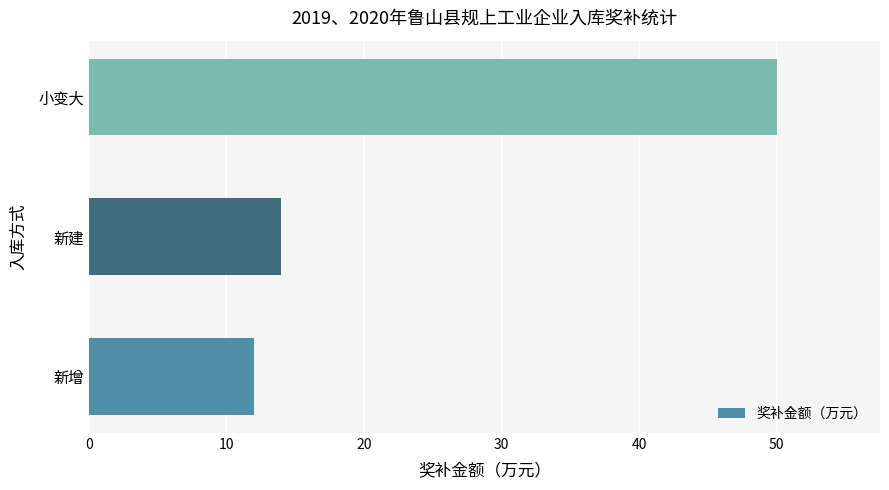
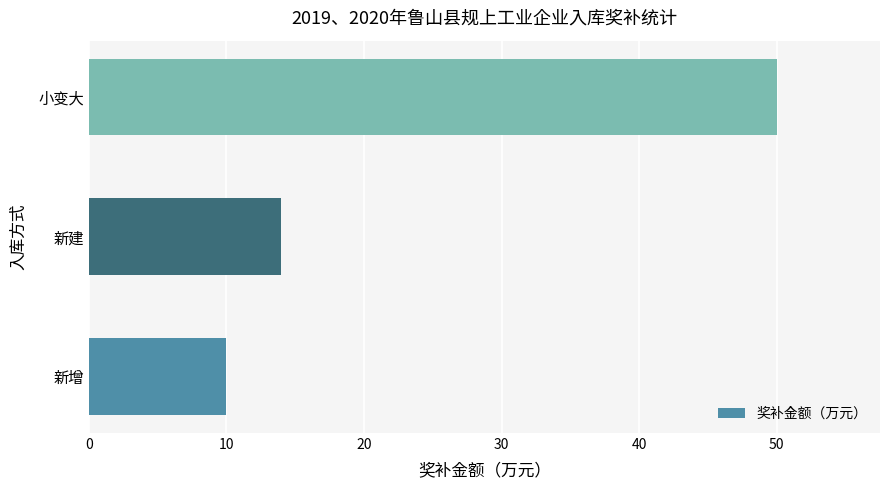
  {
    "小变大": 50,
    "新建": 14,
-   "新增": 12
+   "新增": 10
  }
